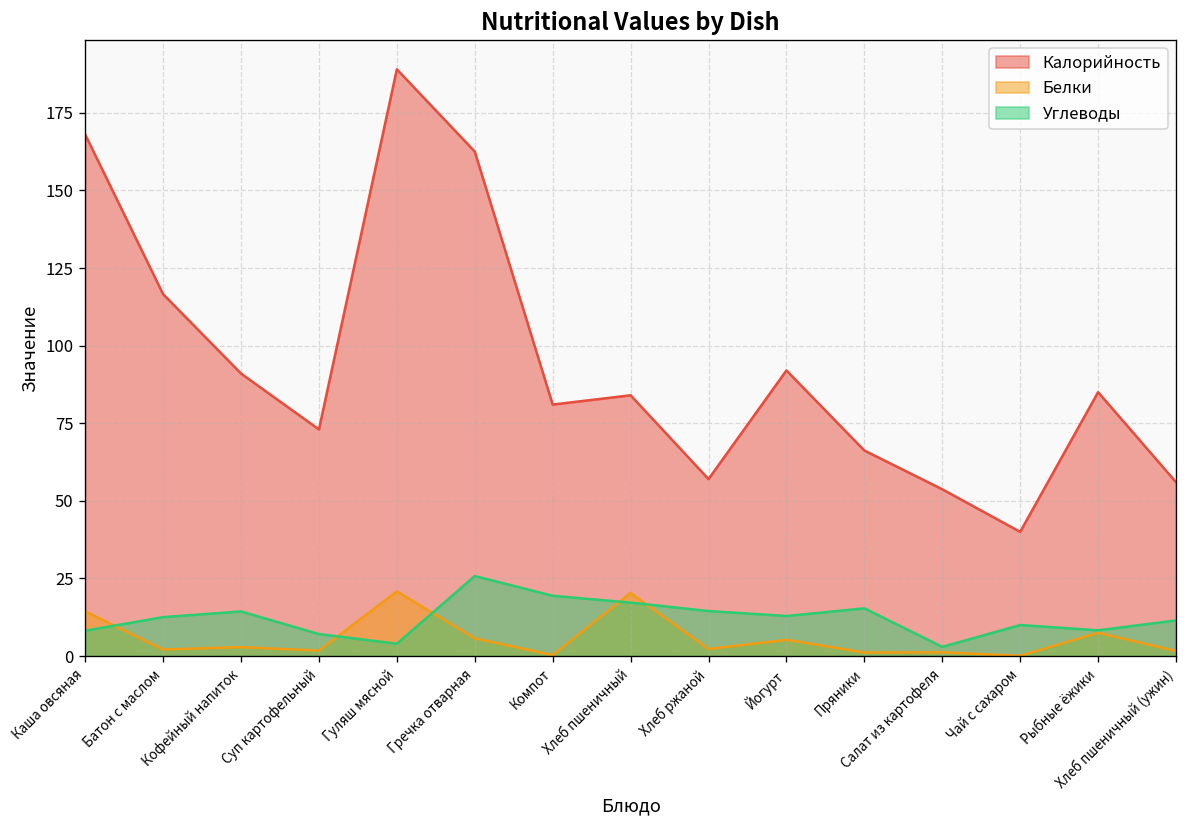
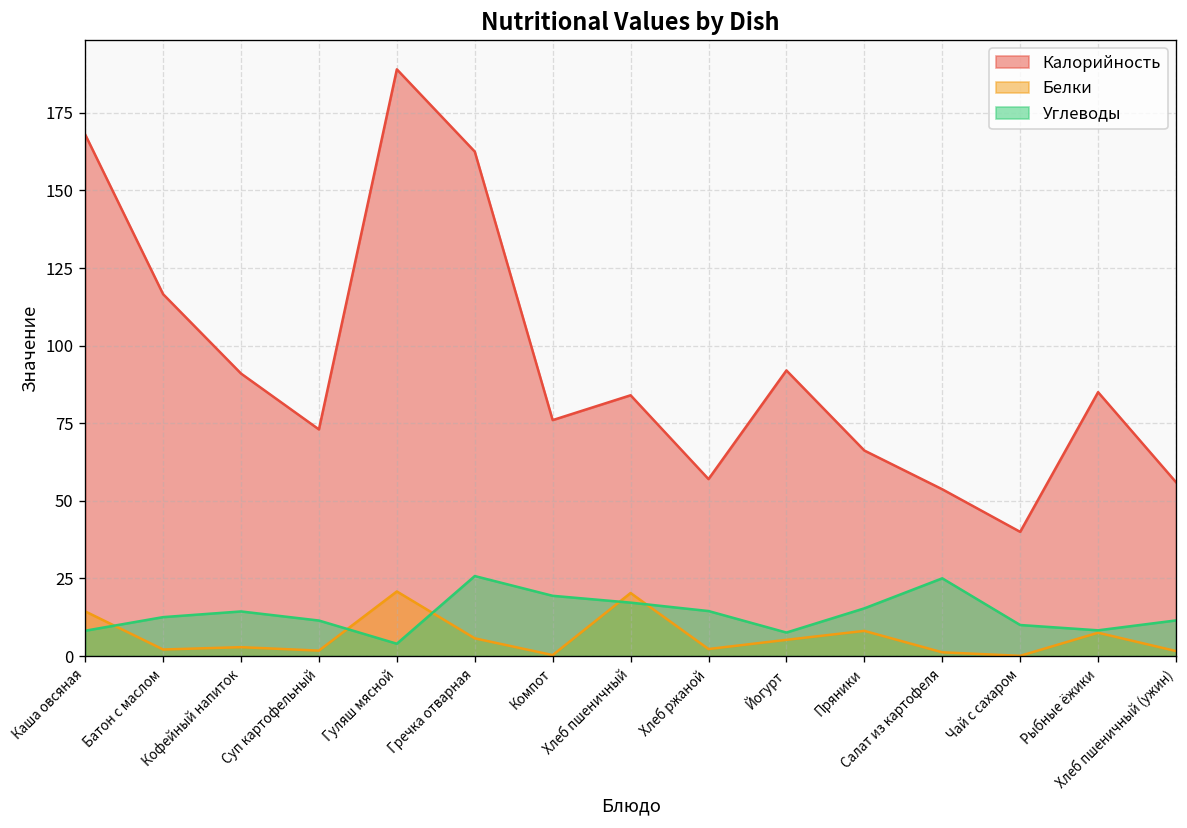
  {
    "Калорийность": {
      "Каша овсяная": 168,
      "Батон с маслом": 117,
      "Кофейный напиток": 91,
      "Суп картофельный": 73,
      "Гуляш мясной": 189,
      "Гречка отварная": 163,
-     "Компот": 81,
+     "Компот": 76,
      "Хлеб пшеничный": 84,
      "Хлеб ржаной": 57,
      "Йогурт": 92,
      "Пряники": 66,
      "Салат из картофеля": 54,
      "Чай с сахаром": 40,
      "Рыбные ёжики": 85,
      "Хлеб пшеничный (ужин)": 56
    },
    "Белки": {
      "Каша овсяная": 14,
      "Батон с маслом": 2,
      "Кофейный напиток": 3,
      "Суп картофельный": 2,
      "Гуляш мясной": 21,
      "Гречка отварная": 6,
      "Компот": 0,
      "Хлеб пшеничный": 20,
      "Хлеб ржаной": 2,
      "Йогурт": 5,
-     "Пряники": 1,
+     "Пряники": 8,
      "Салат из картофеля": 1,
      "Чай с сахаром": 0,
      "Хлеб пшеничный (ужин)": 2
    },
    "Углеводы": {
      "Каша овсяная": 8,
      "Батон с маслом": 13,
      "Кофейный напиток": 14,
-     "Суп картофельный": 7,
+     "Суп картофельный": 11,
      "Гуляш мясной": 4,
      "Гречка отварная": 26,
      "Компот": 19,
      "Хлеб пшеничный": 17,
      "Хлеб ржаной": 14,
-     "Йогурт": 13,
+     "Йогурт": 8,
      "Пряники": 15,
-     "Салат из картофеля": 3,
+     "Салат из картофеля": 25,
      "Чай с сахаром": 10,
      "Хлеб пшеничный (ужин)": 11
    }
  }
